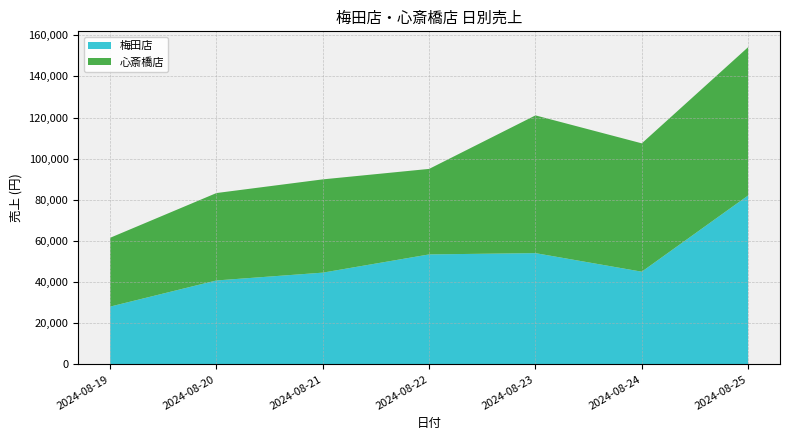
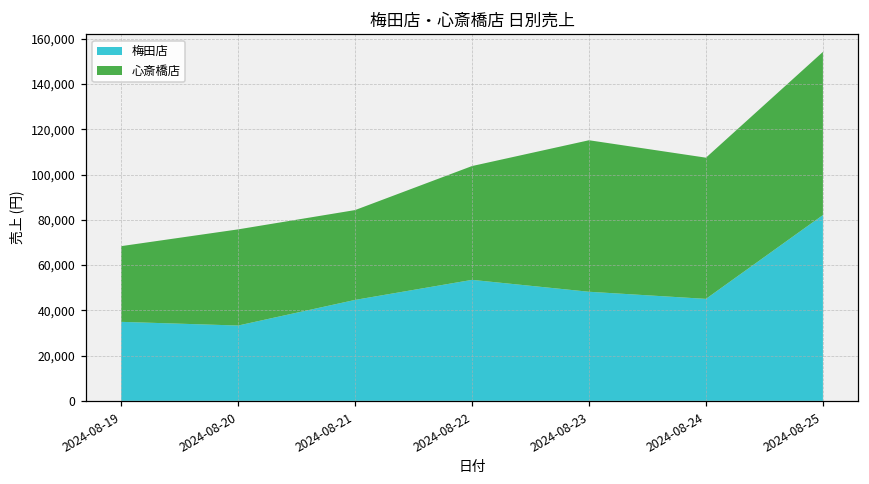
  {
    "梅田店": {
-     "2024-08-19": "28,000",
-     "2024-08-20": "41,000",
+     "2024-08-19": "35,000",
+     "2024-08-20": "33,000",
      "2024-08-21": "45,000",
      "2024-08-22": "53,000",
-     "2024-08-23": "54,000",
+     "2024-08-23": "48,000",
      "2024-08-24": "45,000",
      "2024-08-25": "82,000"
    },
    "心斎橋店": {
      "2024-08-19": "33,000",
      "2024-08-20": "43,000",
-     "2024-08-21": "45,000",
-     "2024-08-22": "42,000",
+     "2024-08-21": "40,000",
+     "2024-08-22": "50,000",
      "2024-08-23": "67,000",
      "2024-08-24": "62,000",
      "2024-08-25": "72,000"
    }
  }
